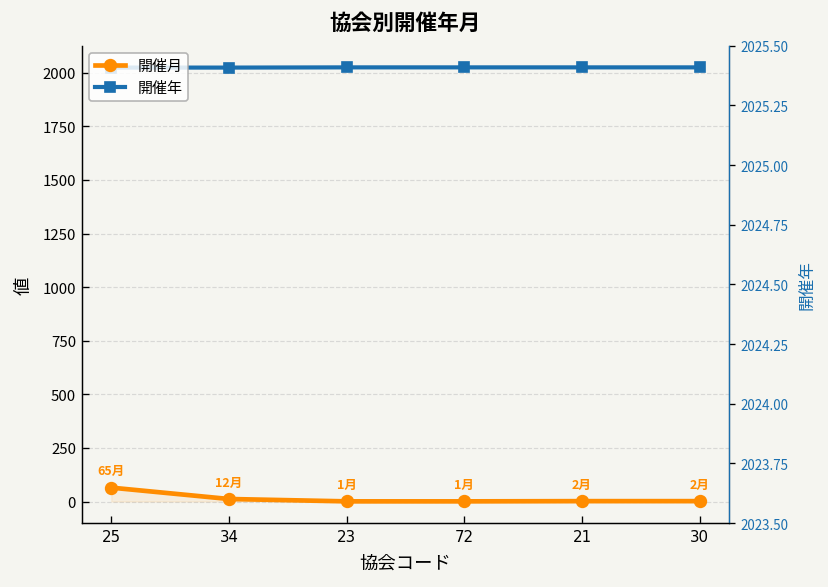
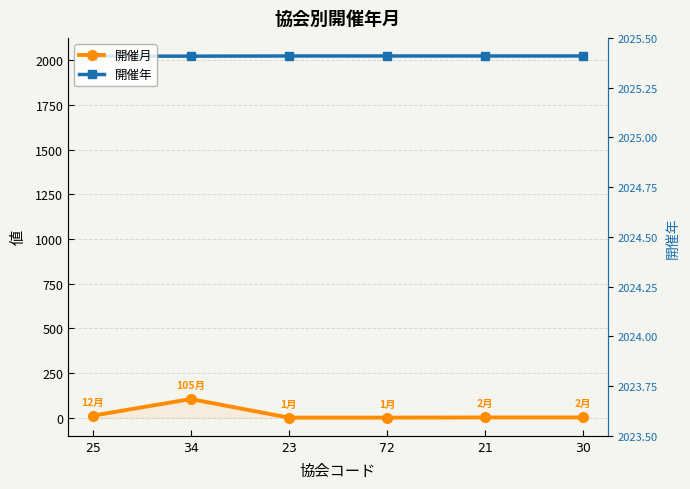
  {
    "開催月": {
-     "25": "65月",
-     "34": "12月",
+     "25": "12月",
+     "34": "105月",
      "23": "1月",
      "72": "1月",
      "21": "2月",
      "30": "2月"
    }
  }
